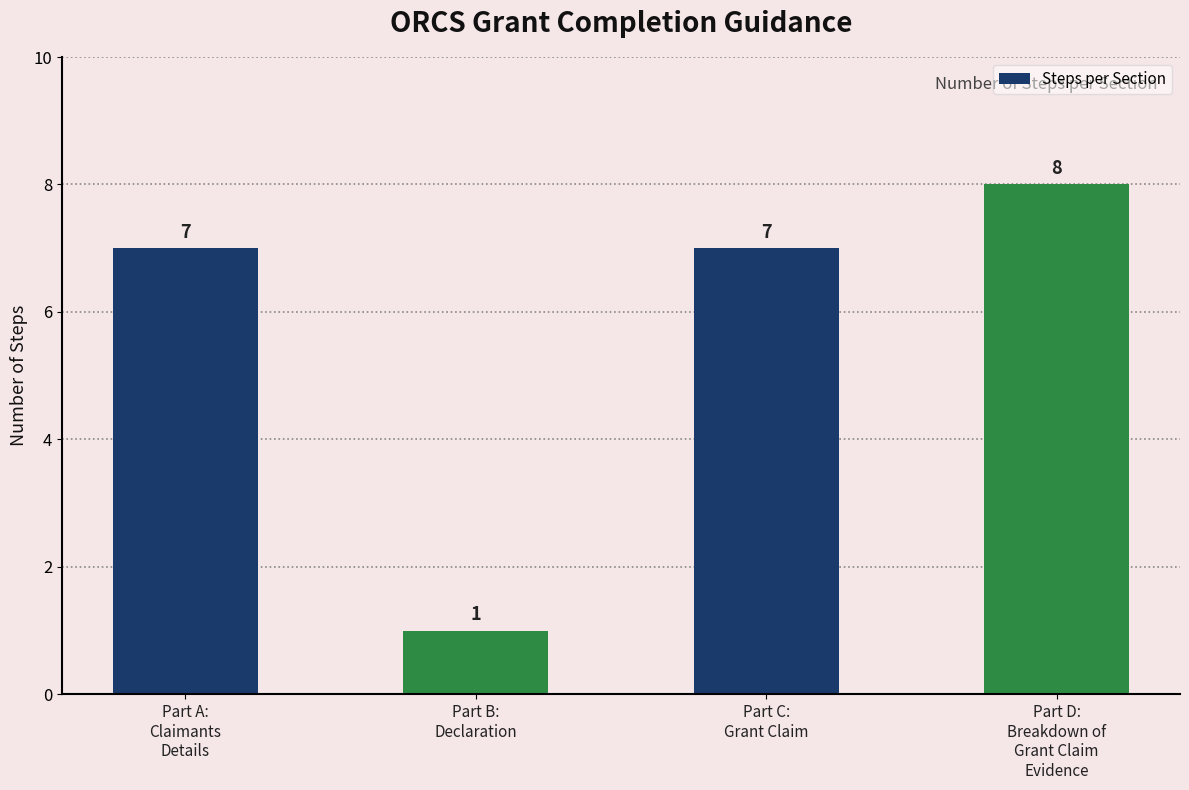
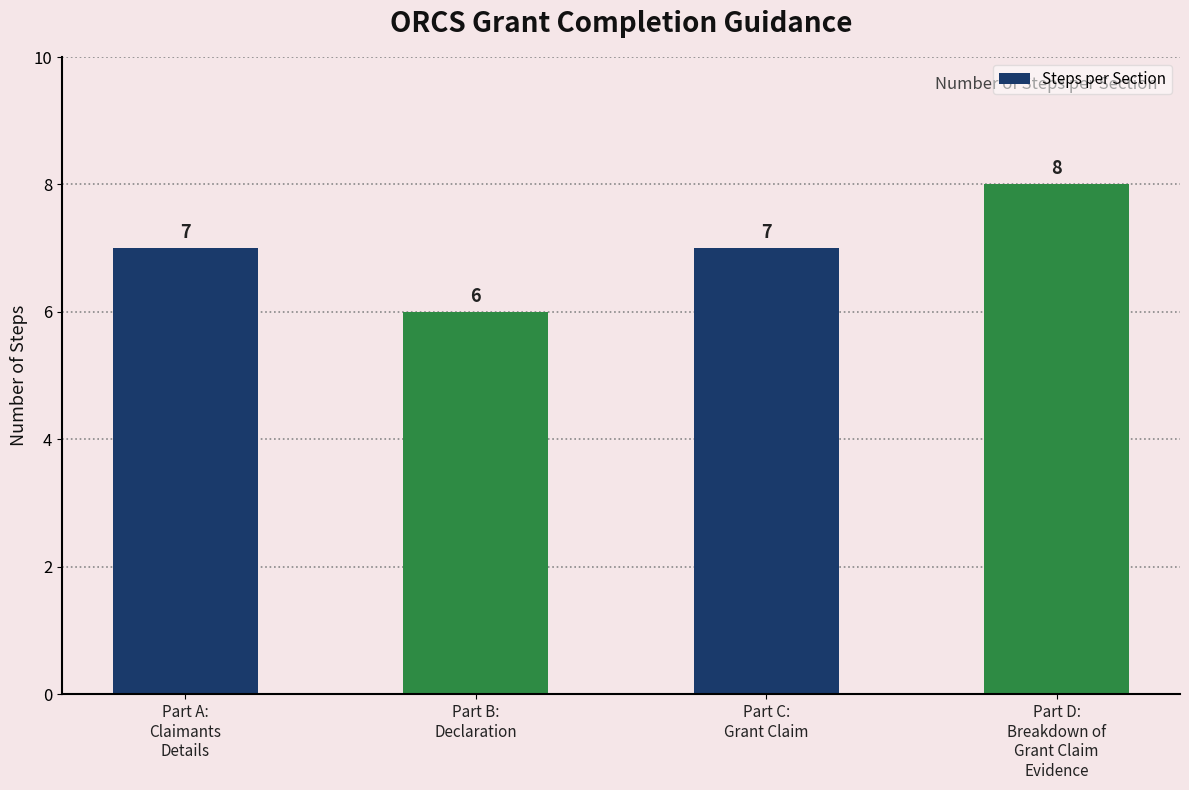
  {
    "Part A: Claimants Details": 7,
-   "Part B: Declaration": 1,
+   "Part B: Declaration": 6,
    "Part C: Grant Claim": 7,
    "Part D: Breakdown of Grant Claim Evidence": 8
  }
